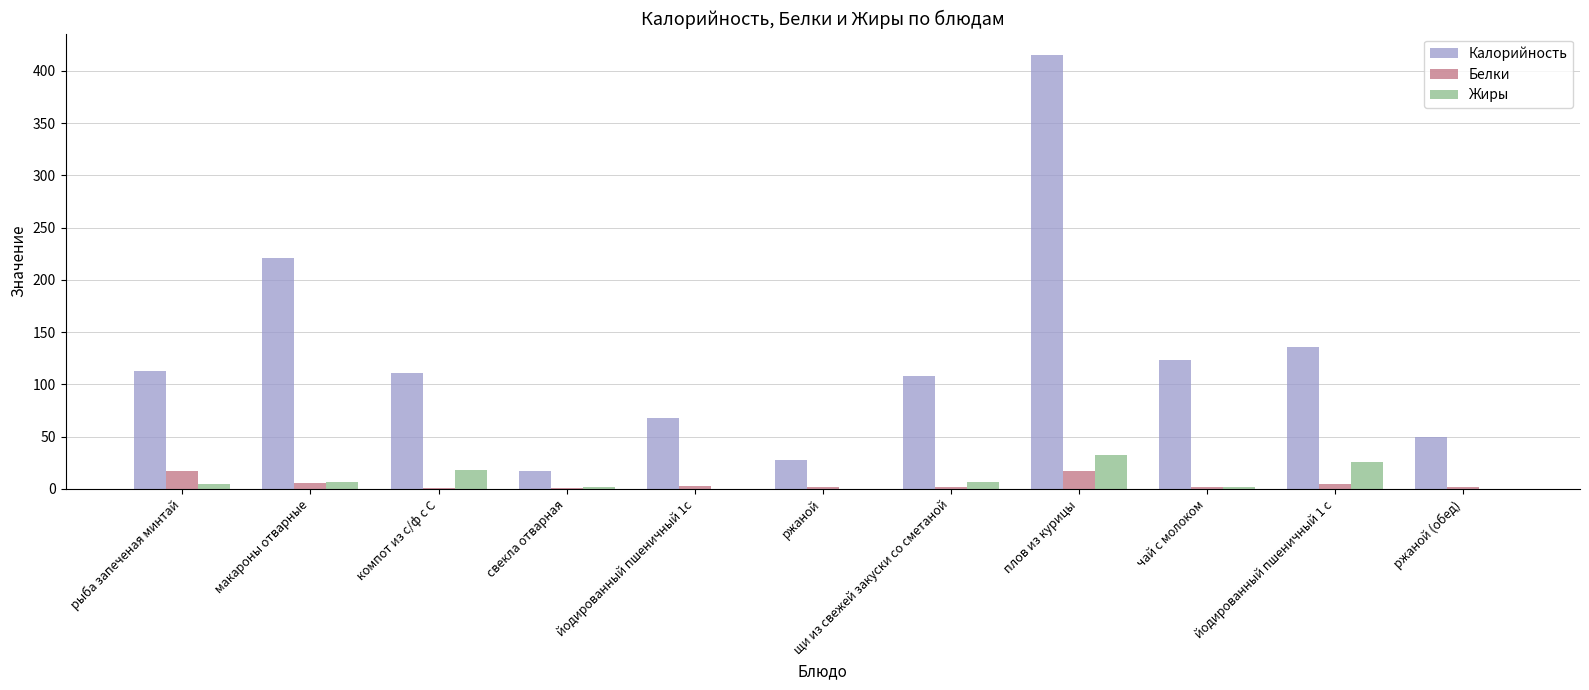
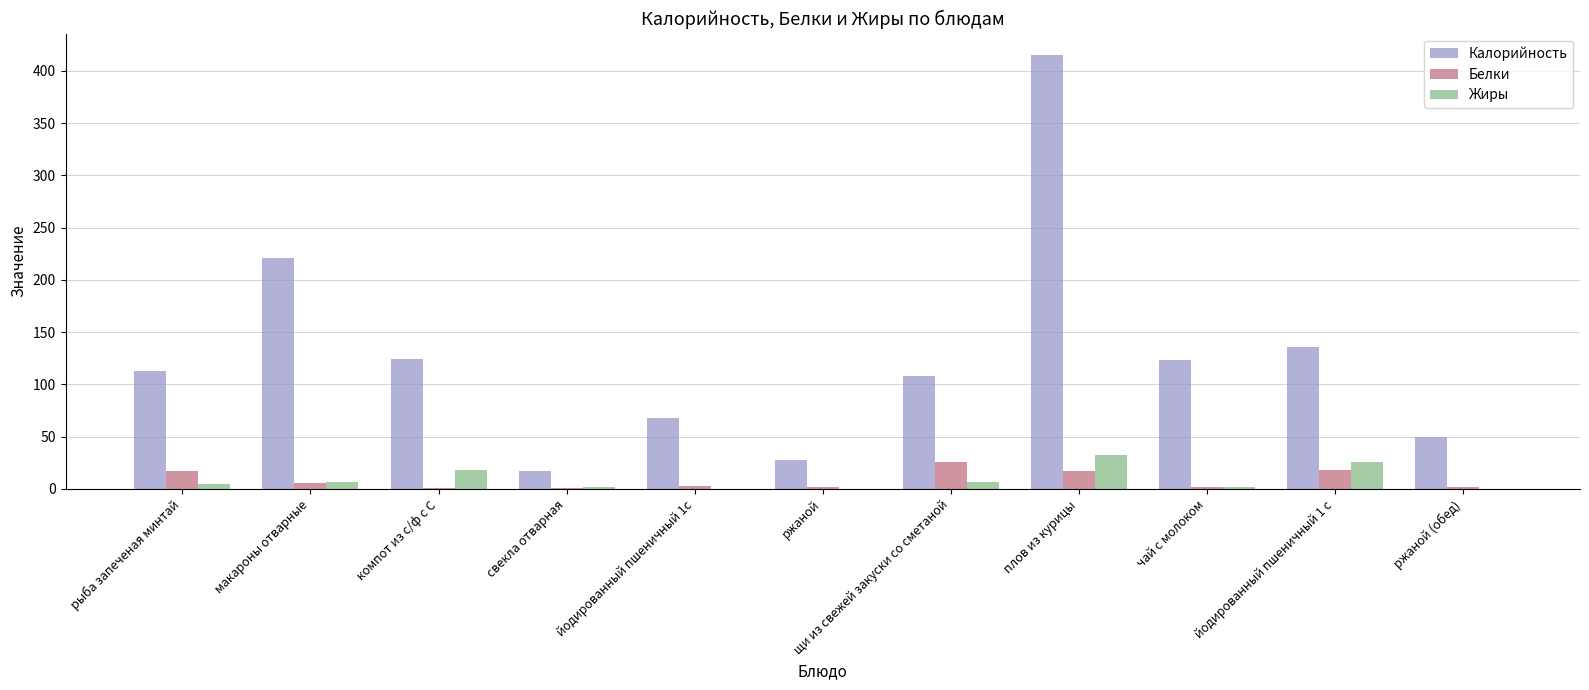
  {
    "Калорийность": {
      "рыба запеченая минтай": 113,
      "макароны отварные": 221,
-     "компот из с/ф с С": 111,
+     "компот из с/ф с С": 124,
      "свекла отварная": 17,
      "йодированный пшеничный 1с": 68,
      "ржаной": 28,
      "щи из свежей закуски со сметаной": 108,
      "плов из курицы": 415,
      "чай с молоком": 123,
      "йодированный пшеничный 1 с": 136,
      "ржаной (обед)": 50
    },
    "Белки": {
      "рыба запеченая минтай": 17,
      "макароны отварные": 5,
-     "щи из свежей закуски со сметаной": 2,
+     "щи из свежей закуски со сметаной": 26,
      "плов из курицы": 17,
-     "йодированный пшеничный 1 с": 5
+     "йодированный пшеничный 1 с": 18
    },
    "Жиры": {
      "рыба запеченая минтай": 4,
      "макароны отварные": 6,
      "компот из с/ф с С": 18,
      "щи из свежей закуски со сметаной": 6,
      "плов из курицы": 33,
      "йодированный пшеничный 1 с": 26
    }
  }
